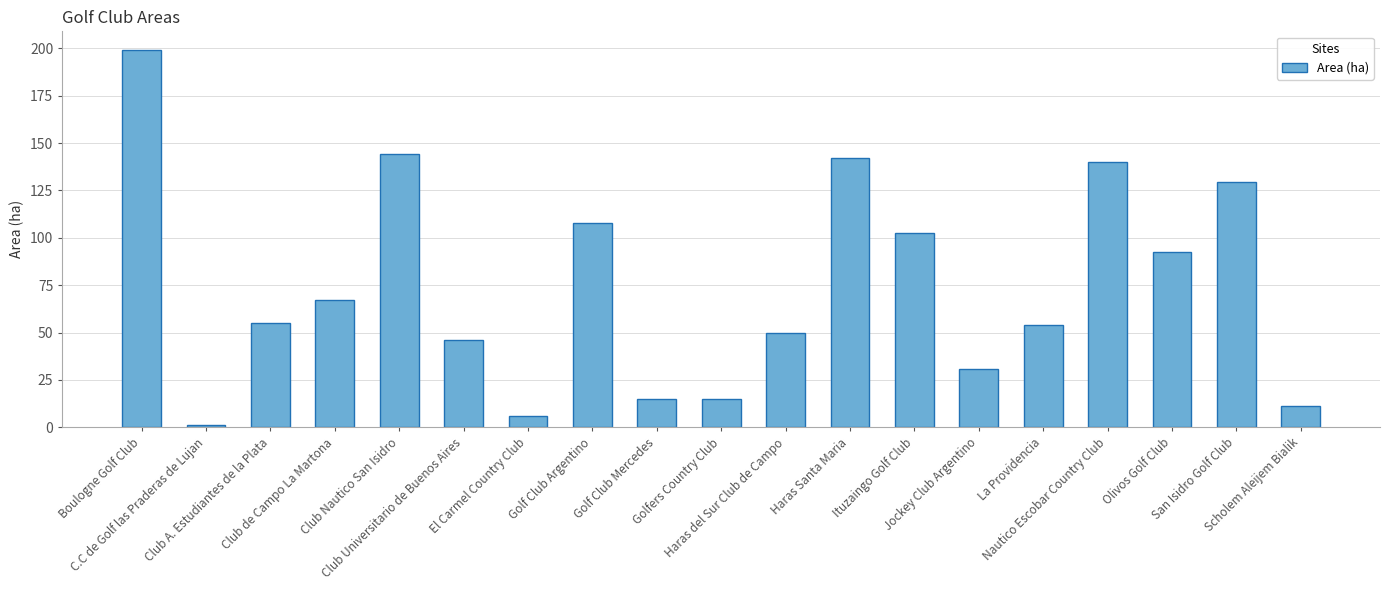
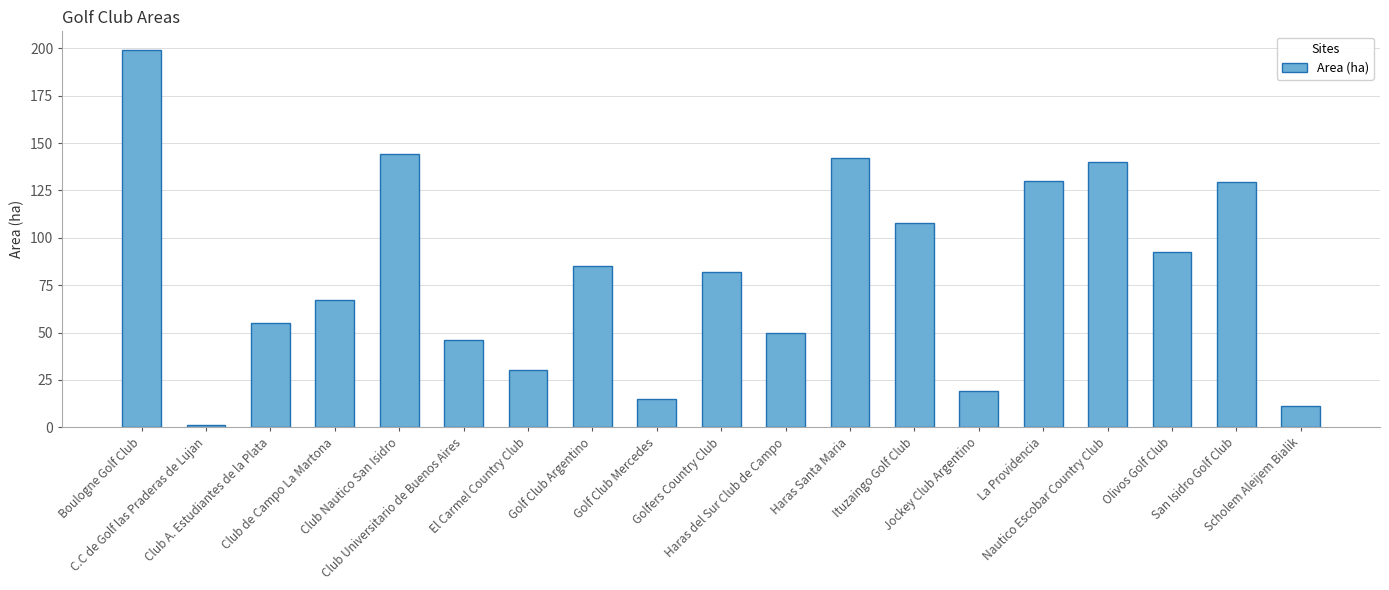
  {
    "Boulogne Golf Club": 199,
    "Club A. Estudiantes de la Plata": 55,
    "Club de Campo La Martona": 67,
    "Club Nautico San Isidro": 144,
    "Club Universitario de Buenos Aires": 46,
-   "El Carmel Country Club": 6,
-   "Golf Club Argentino": 108,
+   "El Carmel Country Club": 30,
+   "Golf Club Argentino": 85,
    "Golf Club Mercedes": 15,
-   "Golfers Country Club": 15,
+   "Golfers Country Club": 82,
    "Haras del Sur Club de Campo": 50,
    "Haras Santa Maria": 142,
-   "Ituzaingo Golf Club": 103,
-   "Jockey Club Argentino": 31,
-   "La Providencia": 54,
+   "Ituzaingo Golf Club": 108,
+   "Jockey Club Argentino": 19,
+   "La Providencia": 130,
    "Nautico Escobar Country Club": 140,
    "Olivos Golf Club": 93,
    "San Isidro Golf Club": 129,
    "Scholem Aleijem Bialik": 11
  }
